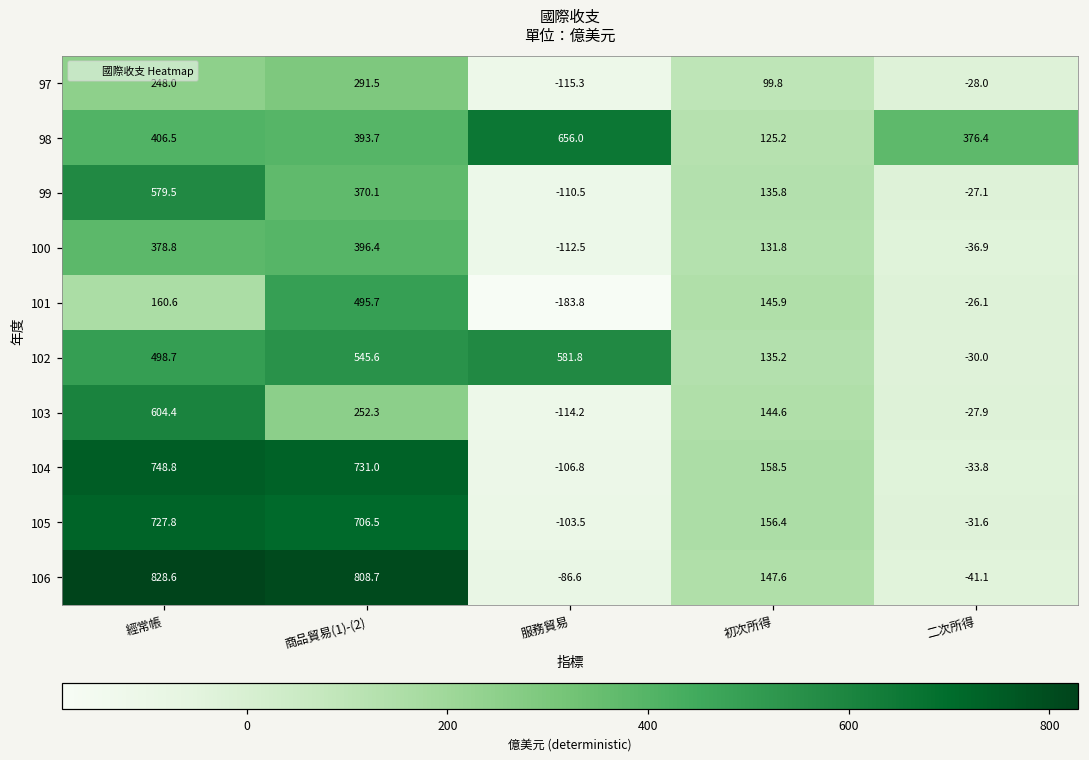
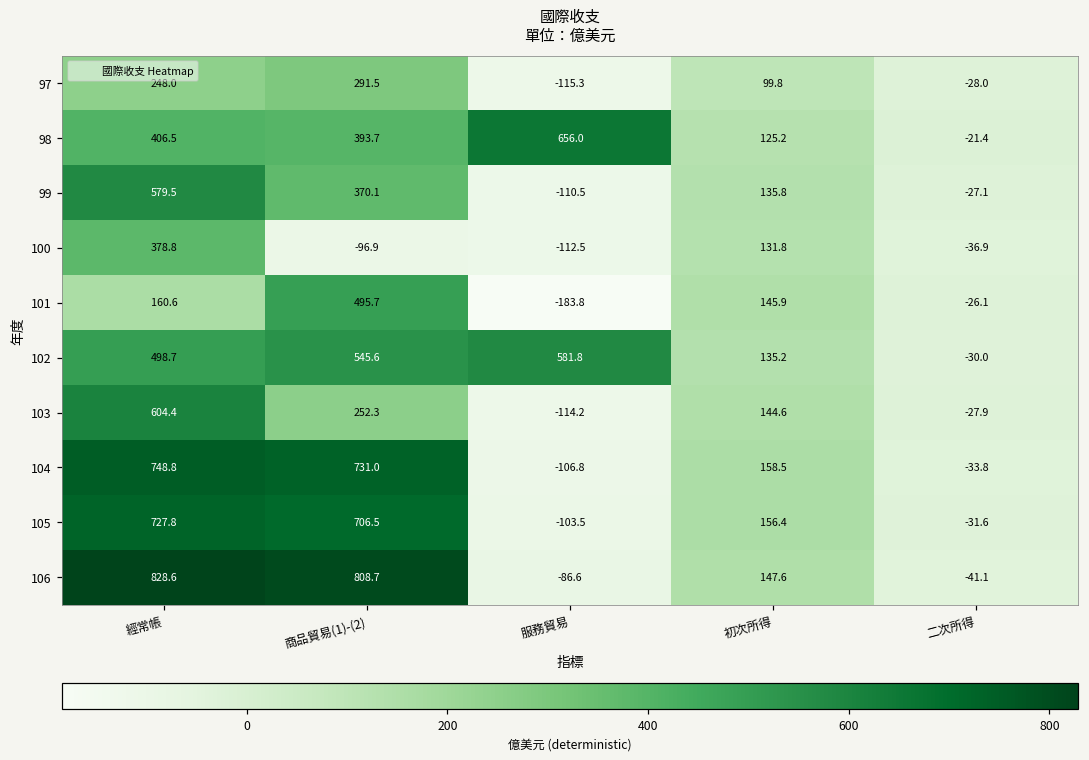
  {
    "97": {
      "商品貿易(1)-(2)": 291.5,
      "服務貿易": -115.3,
      "初次所得": 99.8,
      "二次所得": -28.0
    },
    "98": {
      "經常帳": 406.5,
      "商品貿易(1)-(2)": 393.7,
      "服務貿易": 656.0,
      "初次所得": 125.2,
-     "二次所得": 376.4
+     "二次所得": -21.4
    },
    "99": {
      "經常帳": 579.5,
      "商品貿易(1)-(2)": 370.1,
      "服務貿易": -110.5,
      "初次所得": 135.8,
      "二次所得": -27.1
    },
    "100": {
      "經常帳": 378.8,
-     "商品貿易(1)-(2)": 396.4,
+     "商品貿易(1)-(2)": -96.9,
      "服務貿易": -112.5,
      "初次所得": 131.8,
      "二次所得": -36.9
    },
    "101": {
      "經常帳": 160.6,
      "商品貿易(1)-(2)": 495.7,
      "服務貿易": -183.8,
      "初次所得": 145.9,
      "二次所得": -26.1
    },
    "102": {
      "經常帳": 498.7,
      "商品貿易(1)-(2)": 545.6,
      "服務貿易": 581.8,
      "初次所得": 135.2,
      "二次所得": -30.0
    },
    "103": {
      "經常帳": 604.4,
      "商品貿易(1)-(2)": 252.3,
      "服務貿易": -114.2,
      "初次所得": 144.6,
      "二次所得": -27.9
    },
    "104": {
      "經常帳": 748.8,
      "商品貿易(1)-(2)": 731.0,
      "服務貿易": -106.8,
      "初次所得": 158.5,
      "二次所得": -33.8
    },
    "105": {
      "經常帳": 727.8,
      "商品貿易(1)-(2)": 706.5,
      "服務貿易": -103.5,
      "初次所得": 156.4,
      "二次所得": -31.6
    },
    "106": {
      "經常帳": 828.6,
      "商品貿易(1)-(2)": 808.7,
      "服務貿易": -86.6,
      "初次所得": 147.6,
      "二次所得": -41.1
    }
  }
